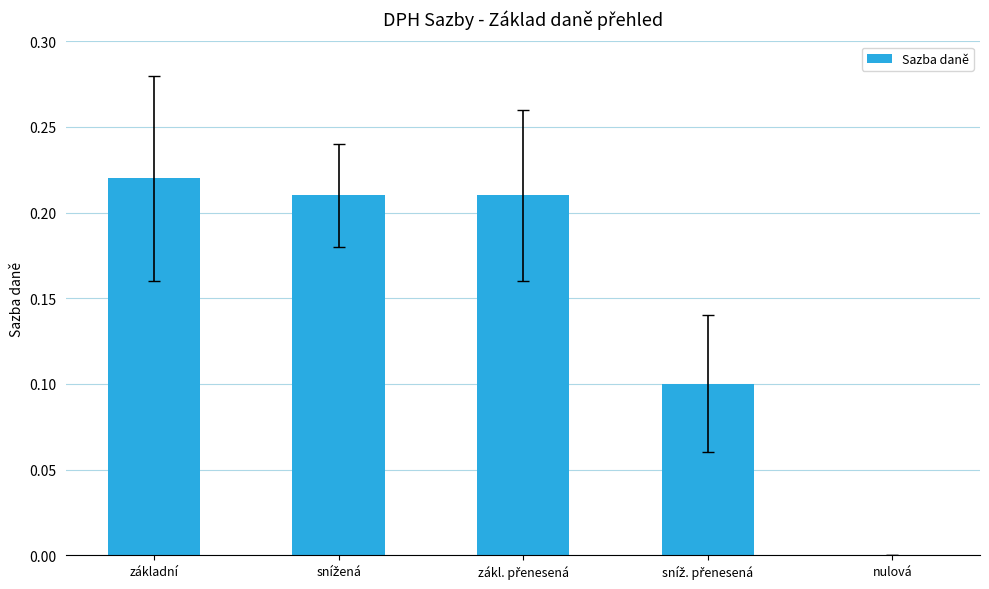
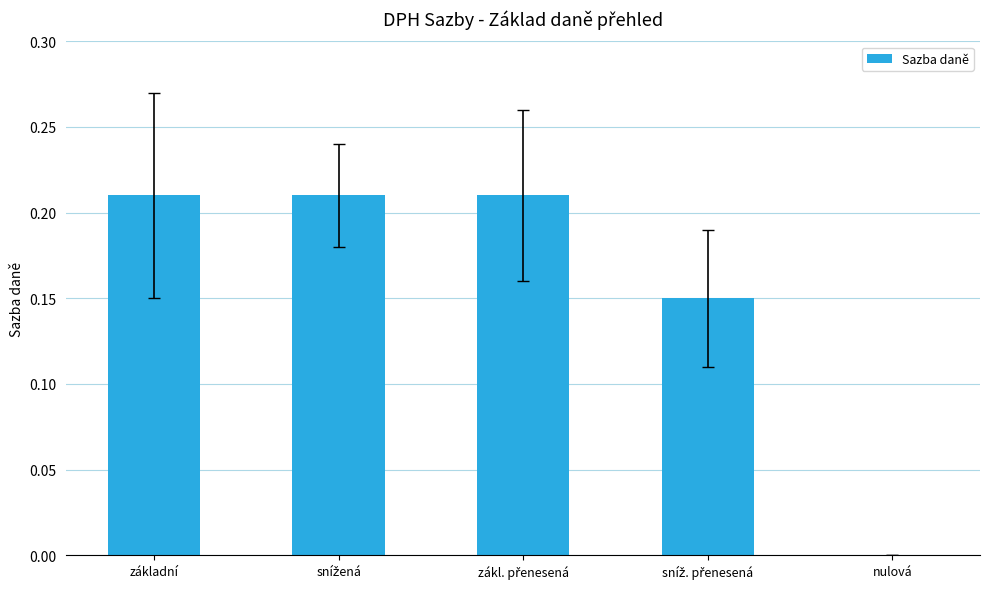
  {
    "Sazba daně": {
-     "základní": 0.22,
+     "základní": 0.21,
      "snížená": 0.21,
      "zákl. přenesená": 0.21,
-     "sníž. přenesená": 0.10,
+     "sníž. přenesená": 0.15,
      "nulová": 0.00
    }
  }
